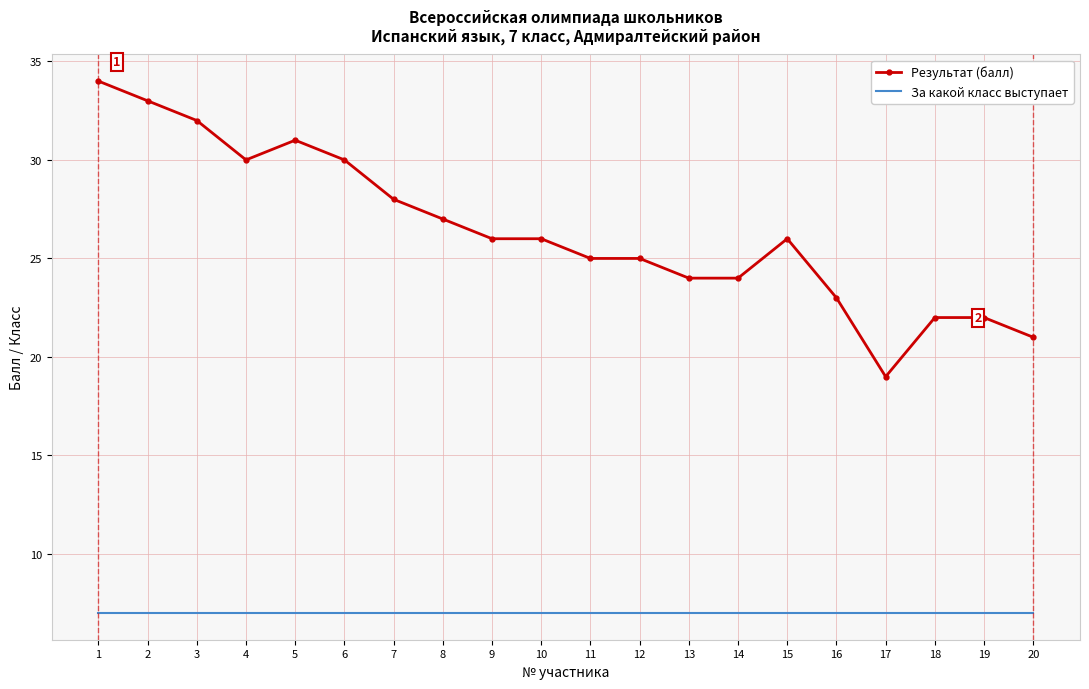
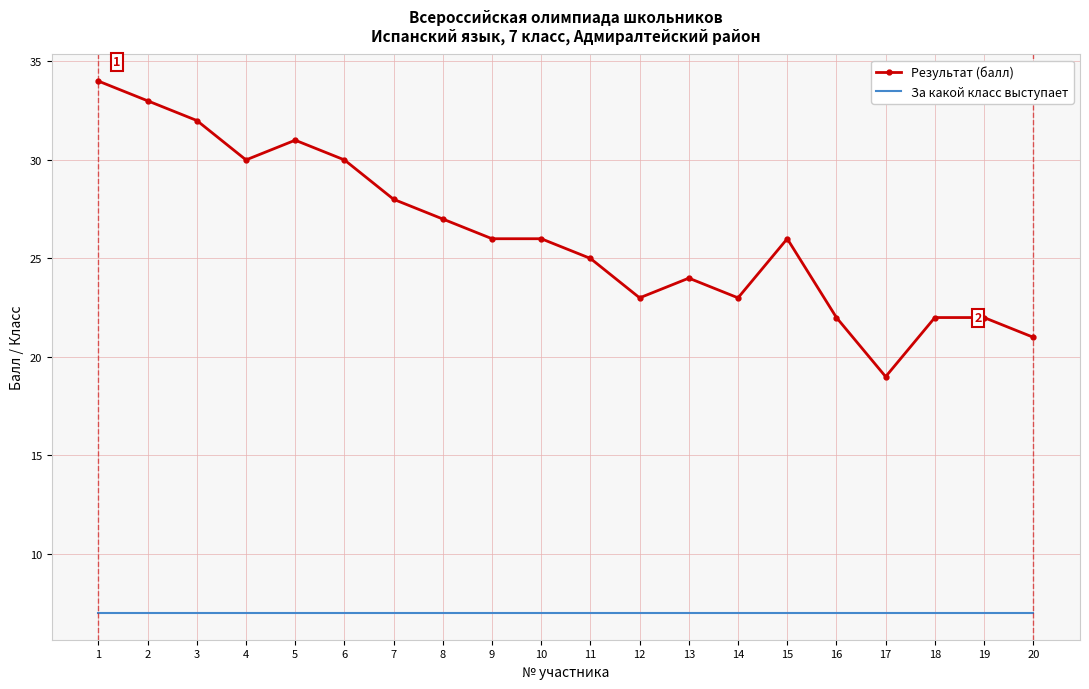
  {
    "Результат (балл)": {
      "2": 33,
      "3": 32,
      "4": 30,
      "5": 31,
      "6": 30,
      "7": 28,
      "8": 27,
      "9": 26,
      "10": 26,
      "11": 25,
-     "12": 25,
+     "12": 23,
      "13": 24,
-     "14": 24,
+     "14": 23,
      "15": 26,
-     "16": 23,
+     "16": 22,
      "17": 19,
      "18": 22,
      "20": 21
    },
    "За какой класс выступает": {
      "1": 7,
      "2": 7,
      "3": 7,
      "4": 7,
      "5": 7,
      "6": 7,
      "7": 7,
      "8": 7,
      "9": 7,
      "10": 7,
      "11": 7,
      "12": 7,
      "13": 7,
      "14": 7,
      "15": 7,
      "16": 7,
      "17": 7,
      "18": 7,
      "19": 7,
      "20": 7
    }
  }
